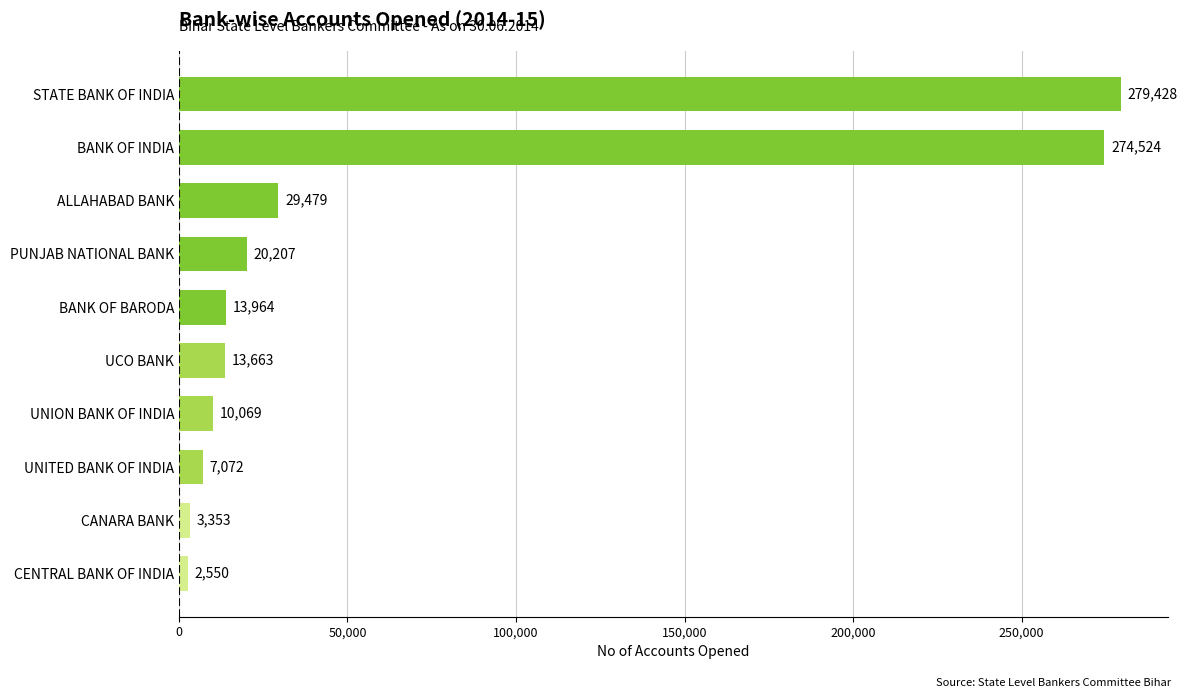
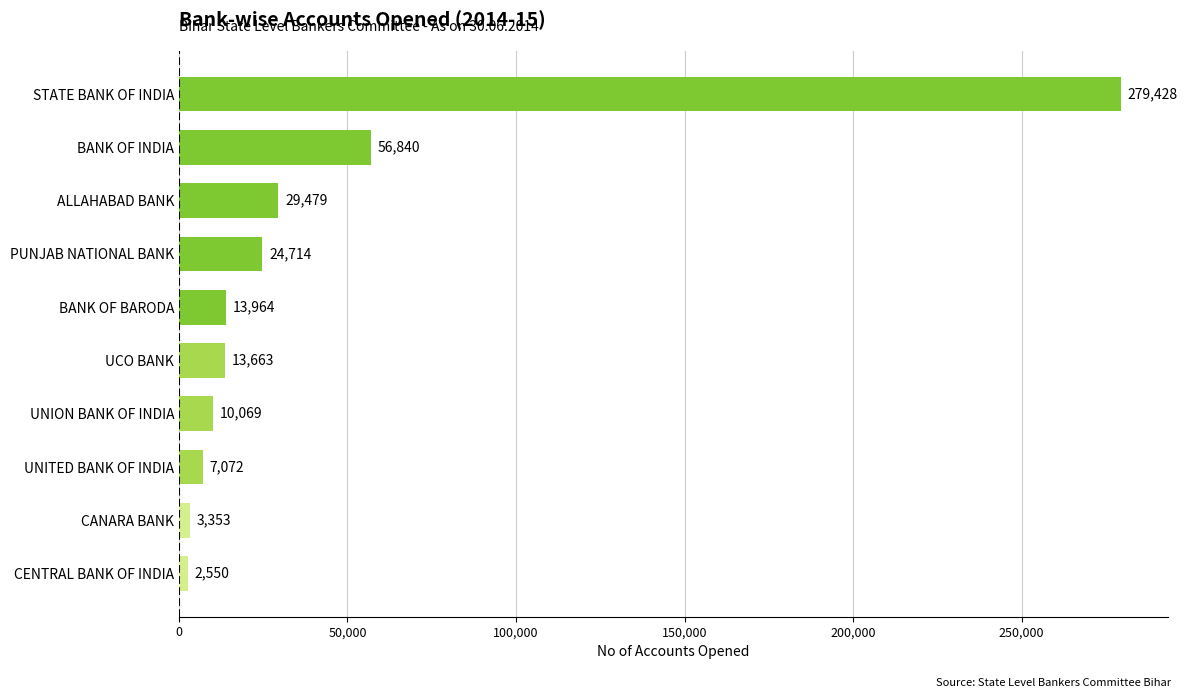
  {
    "STATE BANK OF INDIA": "279,428",
-   "BANK OF INDIA": "274,524",
+   "BANK OF INDIA": "56,840",
    "ALLAHABAD BANK": "29,479",
-   "PUNJAB NATIONAL BANK": "20,207",
+   "PUNJAB NATIONAL BANK": "24,714",
    "BANK OF BARODA": "13,964",
    "UCO BANK": "13,663",
    "UNION BANK OF INDIA": "10,069",
    "UNITED BANK OF INDIA": "7,072",
    "CANARA BANK": "3,353",
    "CENTRAL BANK OF INDIA": "2,550"
  }
